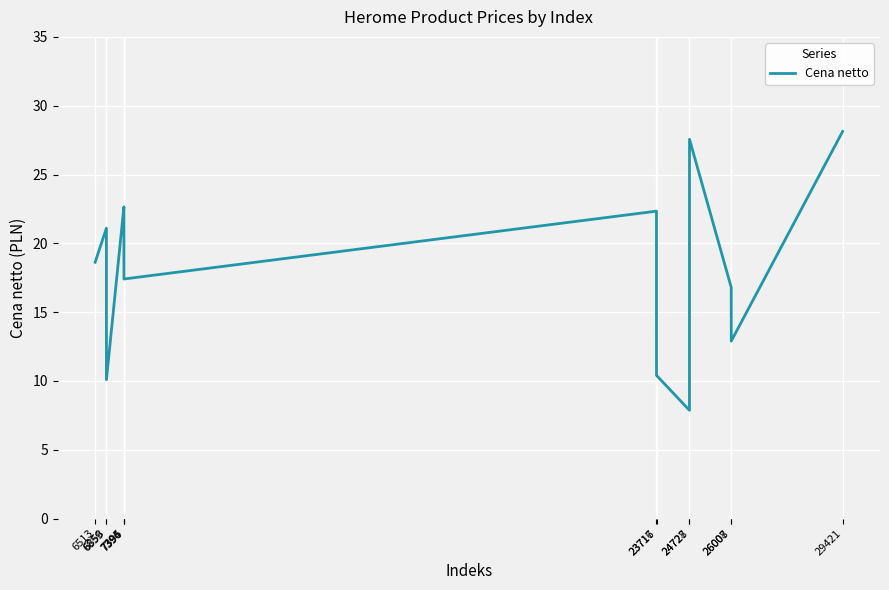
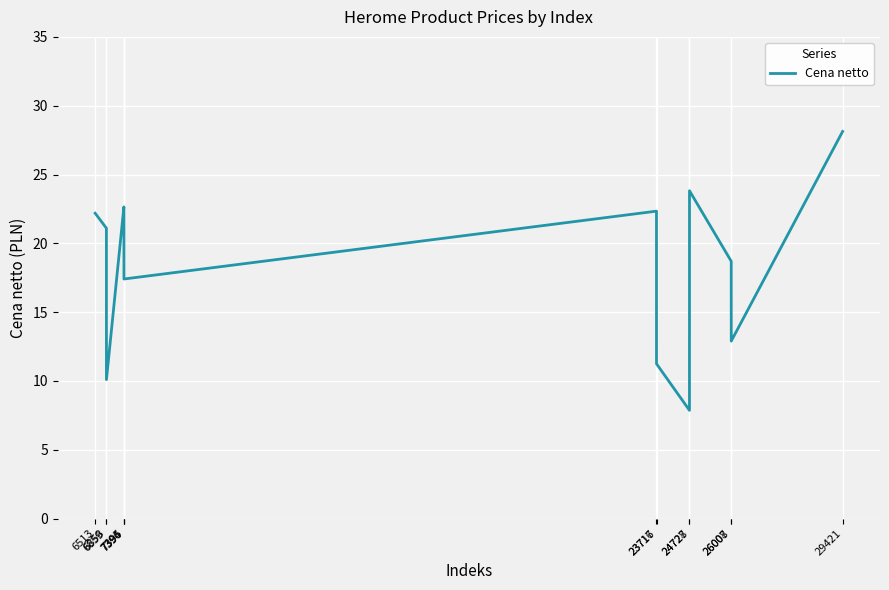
  {
-   "6513": 18.6,
+   "6513": 22.2,
    "6858": 21.1,
    "6859": 10.1,
    "7394": 22.7,
    "7395": 21.4,
    "7396": 17.4,
-   "23717": 10.4,
+   "23717": 11.3,
    "23716": 22.3,
-   "24728": 27.6,
+   "24728": 23.8,
    "24727": 7.9,
-   "26007": 16.8,
+   "26007": 18.7,
    "26008": 12.9,
    "29421": 28.1
  }
